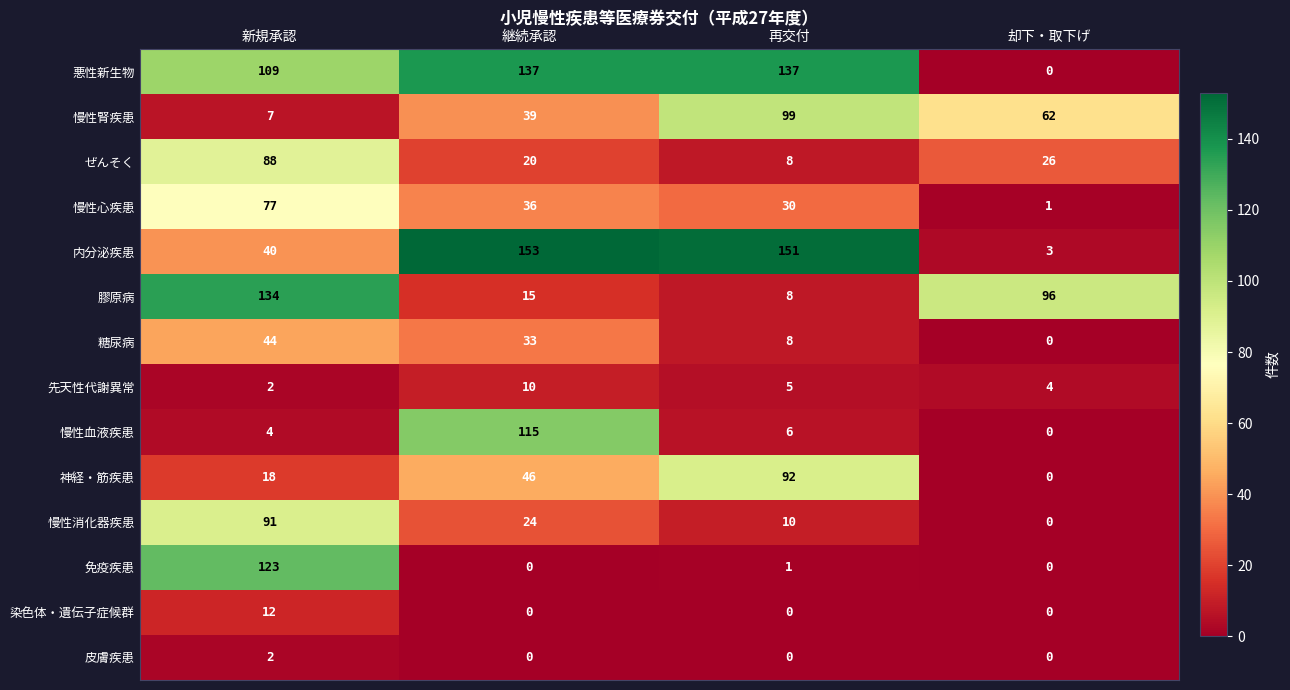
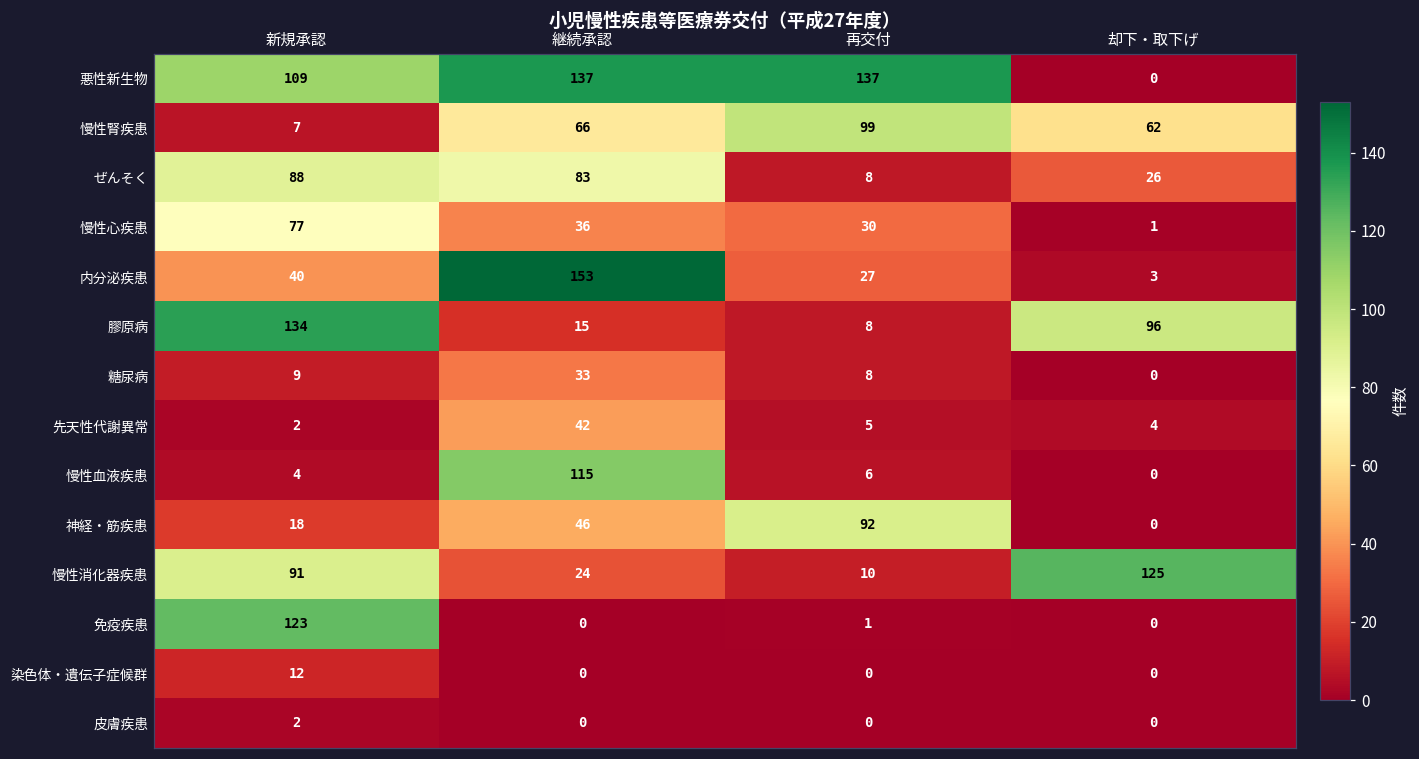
  {
    "悪性新生物": {
      "新規承認": 109,
      "継続承認": 137,
      "再交付": 137,
      "却下・取下げ": 0
    },
    "慢性腎疾患": {
      "新規承認": 7,
-     "継続承認": 39,
+     "継続承認": 66,
      "再交付": 99,
      "却下・取下げ": 62
    },
    "ぜんそく": {
      "新規承認": 88,
-     "継続承認": 20,
+     "継続承認": 83,
      "再交付": 8,
      "却下・取下げ": 26
    },
    "慢性心疾患": {
      "新規承認": 77,
      "継続承認": 36,
      "再交付": 30,
      "却下・取下げ": 1
    },
    "内分泌疾患": {
      "新規承認": 40,
      "継続承認": 153,
-     "再交付": 151,
+     "再交付": 27,
      "却下・取下げ": 3
    },
    "膠原病": {
      "新規承認": 134,
      "継続承認": 15,
      "再交付": 8,
      "却下・取下げ": 96
    },
    "糖尿病": {
-     "新規承認": 44,
+     "新規承認": 9,
      "継続承認": 33,
      "再交付": 8,
      "却下・取下げ": 0
    },
    "先天性代謝異常": {
      "新規承認": 2,
-     "継続承認": 10,
+     "継続承認": 42,
      "再交付": 5,
      "却下・取下げ": 4
    },
    "慢性血液疾患": {
      "新規承認": 4,
      "継続承認": 115,
      "再交付": 6,
      "却下・取下げ": 0
    },
    "神経・筋疾患": {
      "新規承認": 18,
      "継続承認": 46,
      "再交付": 92,
      "却下・取下げ": 0
    },
    "慢性消化器疾患": {
      "新規承認": 91,
      "継続承認": 24,
      "再交付": 10,
-     "却下・取下げ": 0
+     "却下・取下げ": 125
    },
    "免疫疾患": {
      "新規承認": 123,
      "継続承認": 0,
      "再交付": 1,
      "却下・取下げ": 0
    },
    "染色体・遺伝子症候群": {
      "新規承認": 12,
      "継続承認": 0,
      "再交付": 0,
      "却下・取下げ": 0
    },
    "皮膚疾患": {
      "新規承認": 2,
      "継続承認": 0,
      "再交付": 0,
      "却下・取下げ": 0
    }
  }
